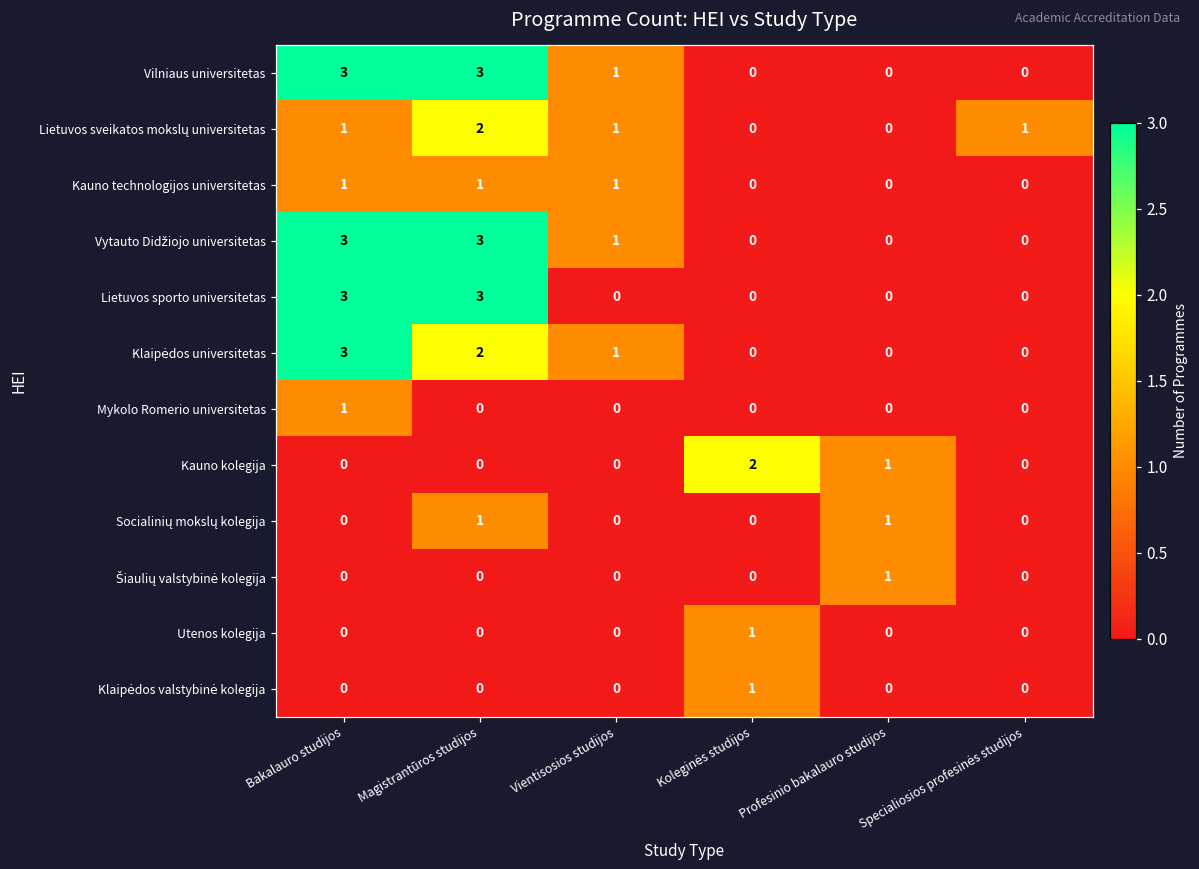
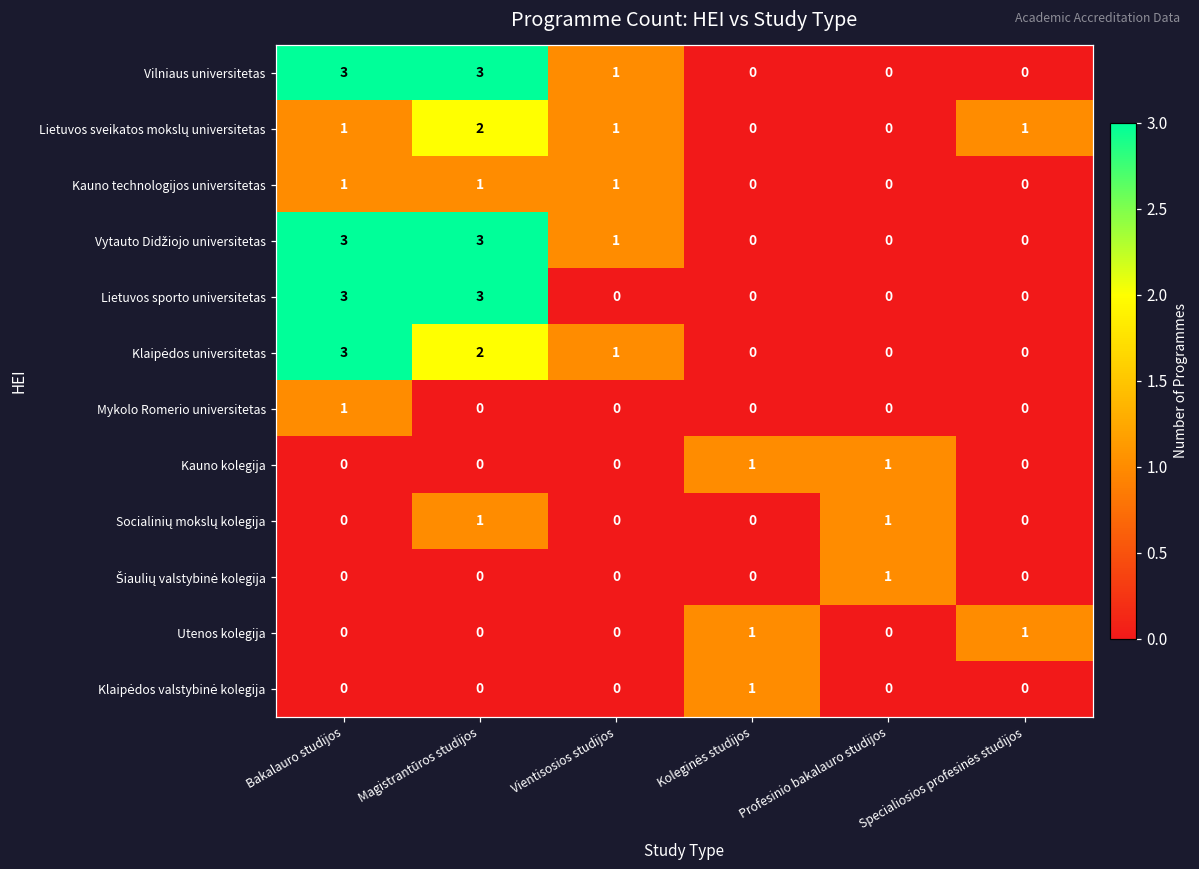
  {
    "Vilniaus universitetas": {
      "Bakalauro studijos": 3,
      "Magistrantūros studijos": 3,
      "Vientisosios studijos": 1,
      "Koleginės studijos": 0,
      "Profesinio bakalauro studijos": 0,
      "Specialiosios profesinės studijos": 0
    },
    "Lietuvos sveikatos mokslų universitetas": {
      "Bakalauro studijos": 1,
      "Magistrantūros studijos": 2,
      "Vientisosios studijos": 1,
      "Koleginės studijos": 0,
      "Profesinio bakalauro studijos": 0,
      "Specialiosios profesinės studijos": 1
    },
    "Kauno technologijos universitetas": {
      "Bakalauro studijos": 1,
      "Magistrantūros studijos": 1,
      "Vientisosios studijos": 1,
      "Koleginės studijos": 0,
      "Profesinio bakalauro studijos": 0,
      "Specialiosios profesinės studijos": 0
    },
    "Vytauto Didžiojo universitetas": {
      "Bakalauro studijos": 3,
      "Magistrantūros studijos": 3,
      "Vientisosios studijos": 1,
      "Koleginės studijos": 0,
      "Profesinio bakalauro studijos": 0,
      "Specialiosios profesinės studijos": 0
    },
    "Lietuvos sporto universitetas": {
      "Bakalauro studijos": 3,
      "Magistrantūros studijos": 3,
      "Vientisosios studijos": 0,
      "Koleginės studijos": 0,
      "Profesinio bakalauro studijos": 0,
      "Specialiosios profesinės studijos": 0
    },
    "Klaipėdos universitetas": {
      "Bakalauro studijos": 3,
      "Magistrantūros studijos": 2,
      "Vientisosios studijos": 1,
      "Koleginės studijos": 0,
      "Profesinio bakalauro studijos": 0,
      "Specialiosios profesinės studijos": 0
    },
    "Mykolo Romerio universitetas": {
      "Bakalauro studijos": 1,
      "Magistrantūros studijos": 0,
      "Vientisosios studijos": 0,
      "Koleginės studijos": 0,
      "Profesinio bakalauro studijos": 0,
      "Specialiosios profesinės studijos": 0
    },
    "Kauno kolegija": {
      "Bakalauro studijos": 0,
      "Magistrantūros studijos": 0,
      "Vientisosios studijos": 0,
-     "Koleginės studijos": 2,
+     "Koleginės studijos": 1,
      "Profesinio bakalauro studijos": 1,
      "Specialiosios profesinės studijos": 0
    },
    "Socialinių mokslų kolegija": {
      "Bakalauro studijos": 0,
      "Magistrantūros studijos": 1,
      "Vientisosios studijos": 0,
      "Koleginės studijos": 0,
      "Profesinio bakalauro studijos": 1,
      "Specialiosios profesinės studijos": 0
    },
    "Šiaulių valstybinė kolegija": {
      "Bakalauro studijos": 0,
      "Magistrantūros studijos": 0,
      "Vientisosios studijos": 0,
      "Koleginės studijos": 0,
      "Profesinio bakalauro studijos": 1,
      "Specialiosios profesinės studijos": 0
    },
    "Utenos kolegija": {
      "Bakalauro studijos": 0,
      "Magistrantūros studijos": 0,
      "Vientisosios studijos": 0,
      "Koleginės studijos": 1,
      "Profesinio bakalauro studijos": 0,
-     "Specialiosios profesinės studijos": 0
+     "Specialiosios profesinės studijos": 1
    },
    "Klaipėdos valstybinė kolegija": {
      "Bakalauro studijos": 0,
      "Magistrantūros studijos": 0,
      "Vientisosios studijos": 0,
      "Koleginės studijos": 1,
      "Profesinio bakalauro studijos": 0,
      "Specialiosios profesinės studijos": 0
    }
  }
